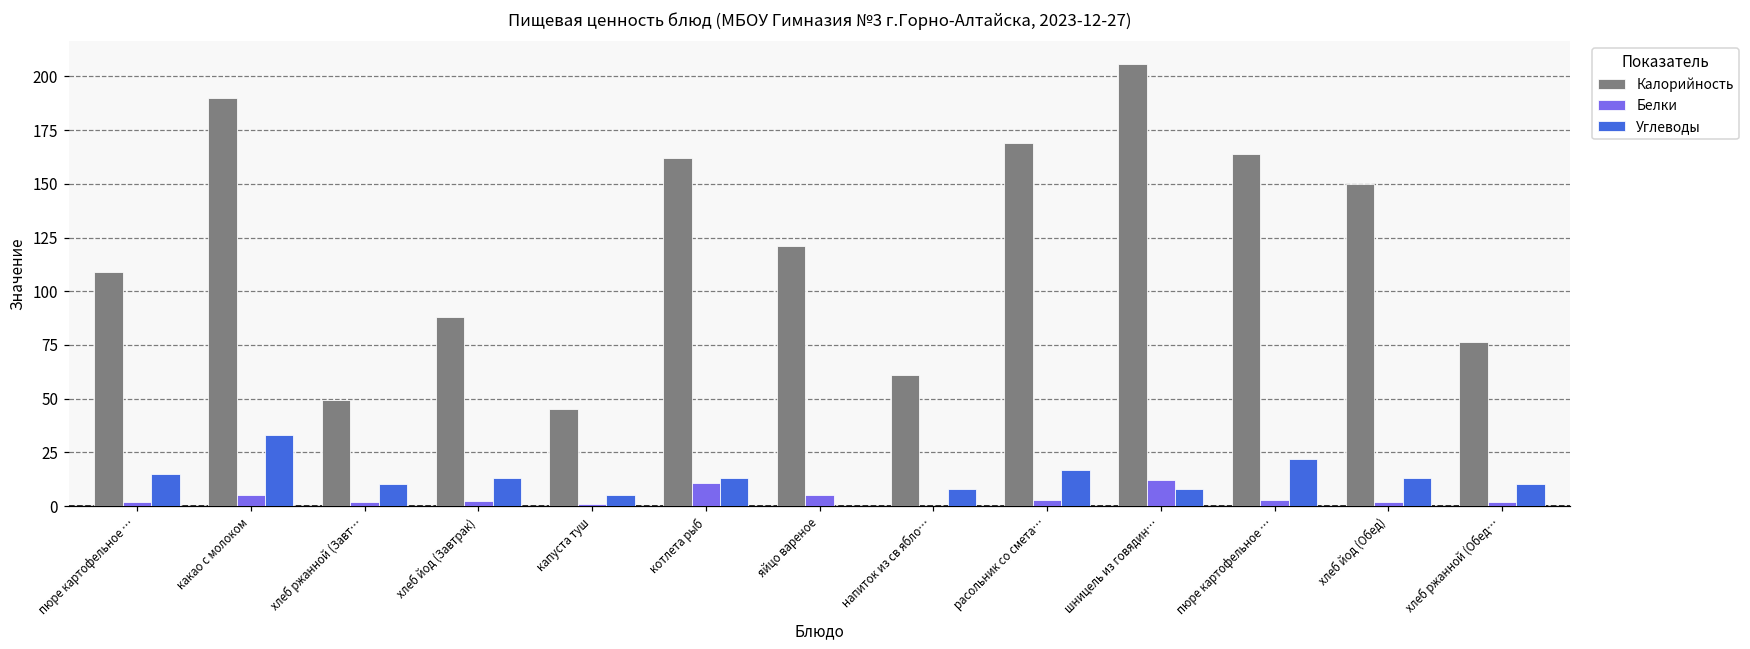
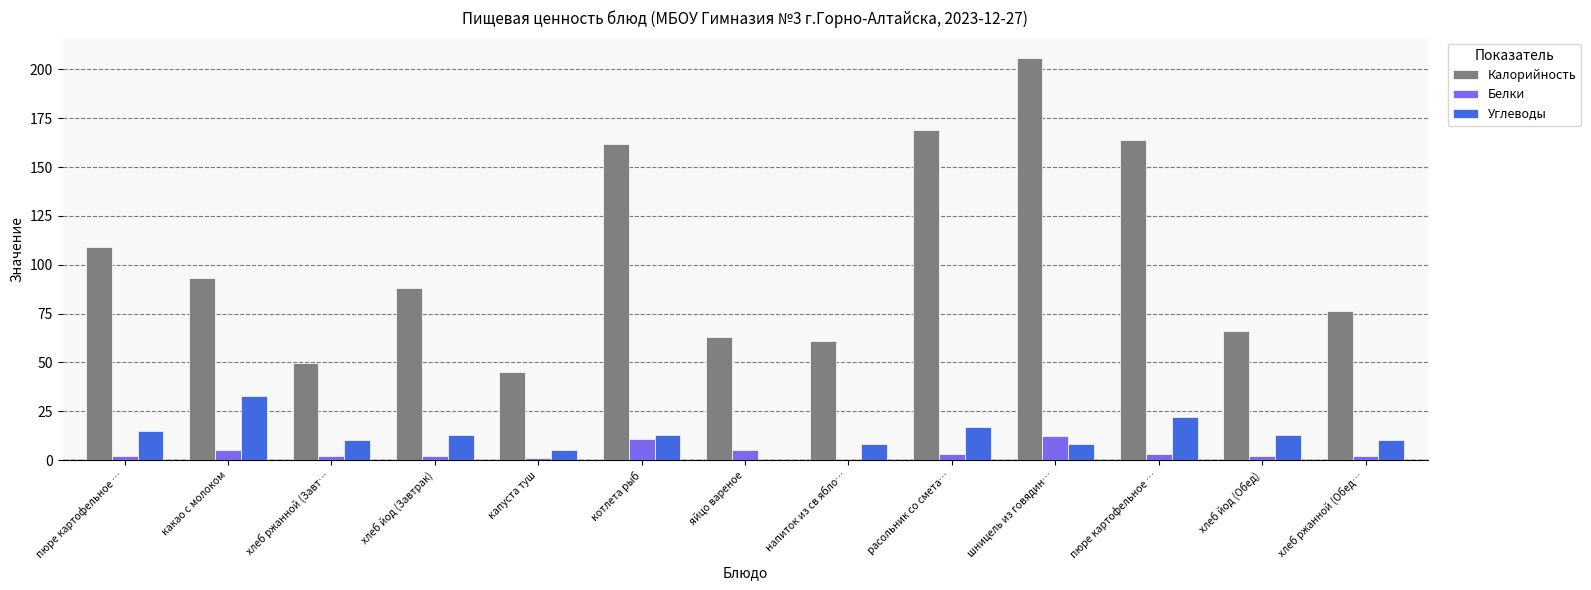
  {
    "Калорийность": {
-     "какао с молоком": 190,
+     "какао с молоком": 93,
      "хлеб ржанной (Завт…": 50,
      "хлеб йод (Завтрак)": 88,
      "капуста туш": 45,
      "котлета рыб": 162,
-     "яйцо вареное": 121,
+     "яйцо вареное": 63,
      "напиток из св ябло…": 61,
      "расольник со смета…": 169,
      "шницель из говядин…": 206,
-     "хлеб йод (Обед)": 150,
+     "хлеб йод (Обед)": 66,
      "хлеб ржанной (Обед…": 76
    }
  }
